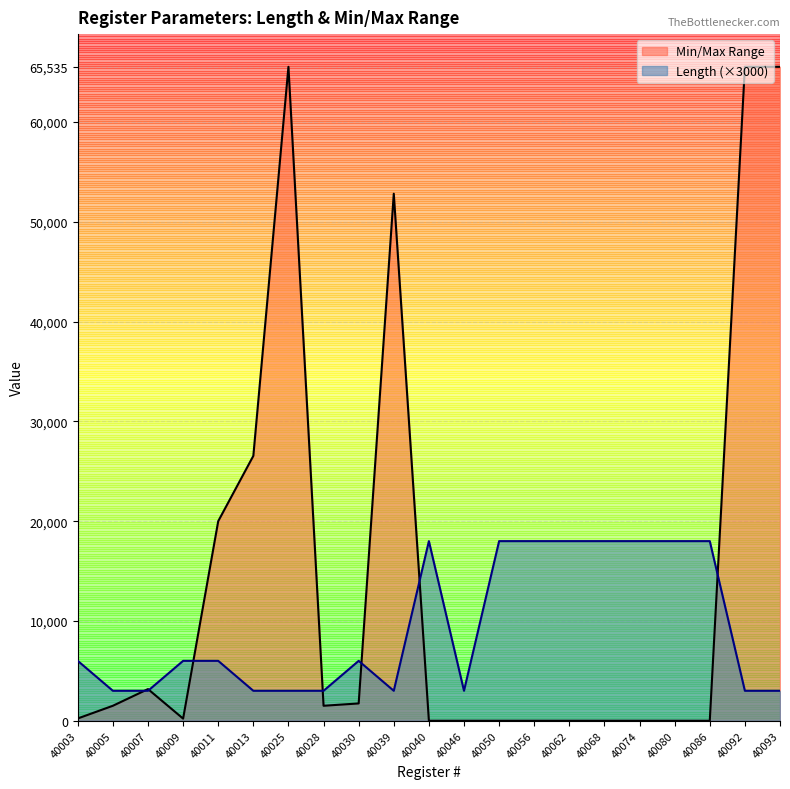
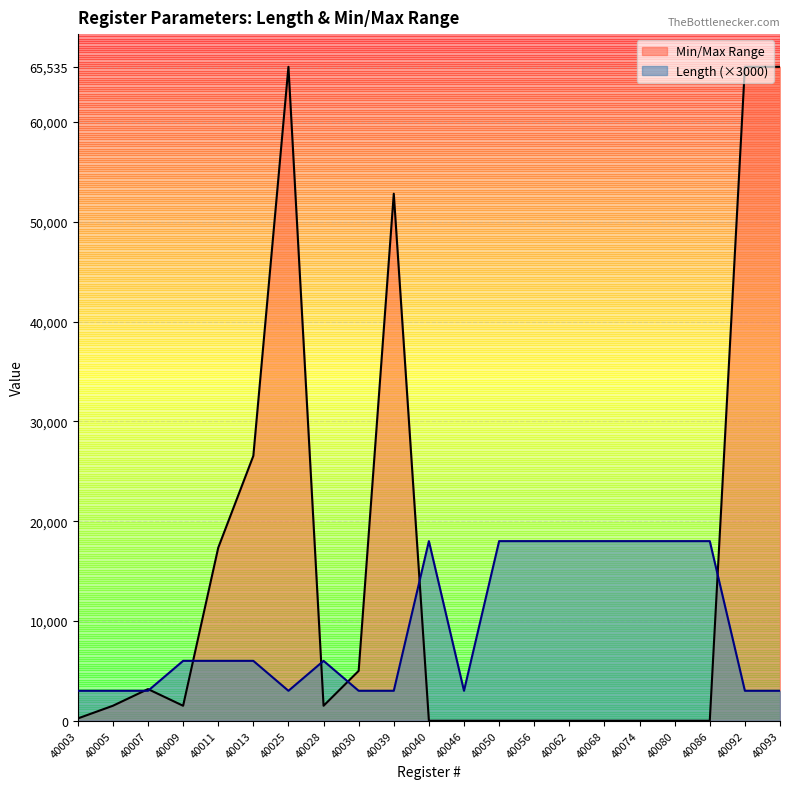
  {
    "Min/Max Range": {
      "40003": "0",
      "40005": "2,000",
-     "40009": "0",
-     "40011": "20,000",
+     "40009": "2,000",
+     "40011": "17,000",
      "40013": "27,000",
      "40025": "66,000",
      "40028": "2,000",
-     "40030": "2,000",
+     "40030": "5,000",
      "40039": "53,000",
      "40040": "0",
      "40046": "0",
      "40050": "0",
      "40056": "0",
      "40062": "0",
      "40068": "0",
      "40074": "0",
      "40080": "0",
      "40086": "0",
      "40093": "66,000"
    },
    "Length (×3000)": {
-     "40003": "6,000",
+     "40003": "3,000",
      "40005": "3,000",
      "40009": "6,000",
      "40011": "6,000",
-     "40013": "3,000",
+     "40013": "6,000",
      "40025": "3,000",
-     "40028": "3,000",
-     "40030": "6,000",
+     "40028": "6,000",
+     "40030": "3,000",
      "40039": "3,000",
      "40040": "18,000",
      "40046": "3,000",
      "40050": "18,000",
      "40056": "18,000",
      "40062": "18,000",
      "40068": "18,000",
      "40074": "18,000",
      "40080": "18,000",
      "40086": "18,000",
      "40092": "3,000",
      "40093": "3,000"
    }
  }
